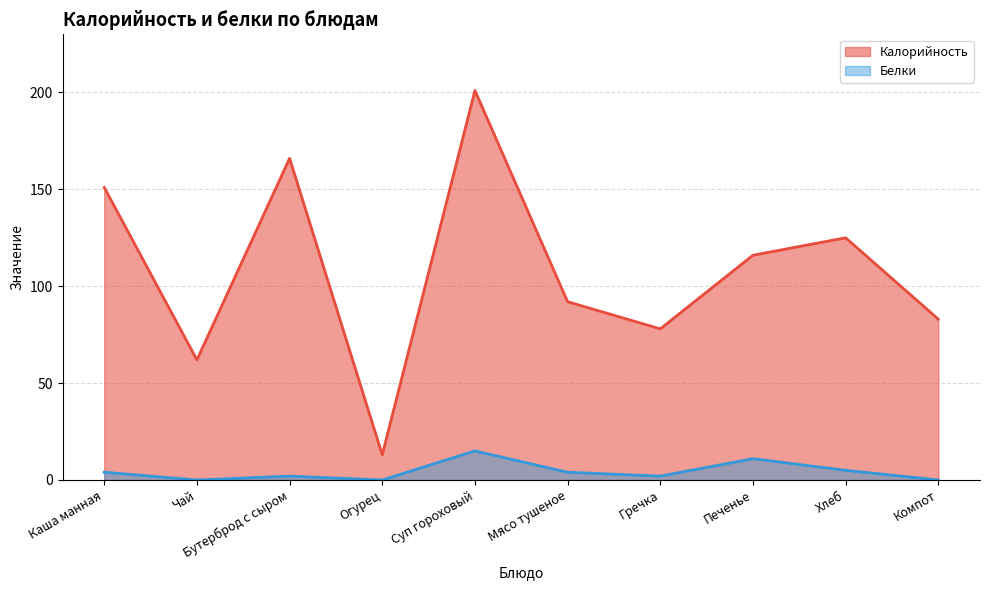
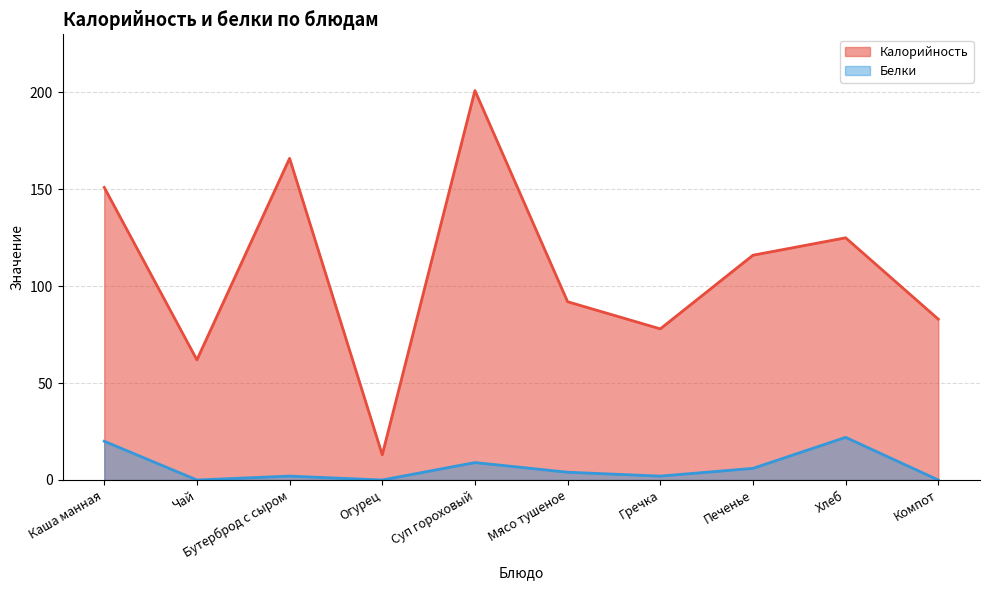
  {
    "Калорийность": {
      "Каша манная": 151,
      "Чай": 62,
      "Бутерброд с сыром": 166,
      "Огурец": 13,
      "Суп гороховый": 201,
      "Мясо тушеное": 92,
      "Гречка": 78,
      "Печенье": 116,
      "Хлеб": 125,
      "Компот": 83
    },
    "Белки": {
-     "Каша манная": 4,
+     "Каша манная": 20,
      "Чай": 0,
      "Бутерброд с сыром": 2,
      "Огурец": 0,
-     "Суп гороховый": 15,
+     "Суп гороховый": 9,
      "Мясо тушеное": 4,
      "Гречка": 2,
-     "Печенье": 11,
-     "Хлеб": 5,
+     "Печенье": 6,
+     "Хлеб": 22,
      "Компот": 0
    }
  }
